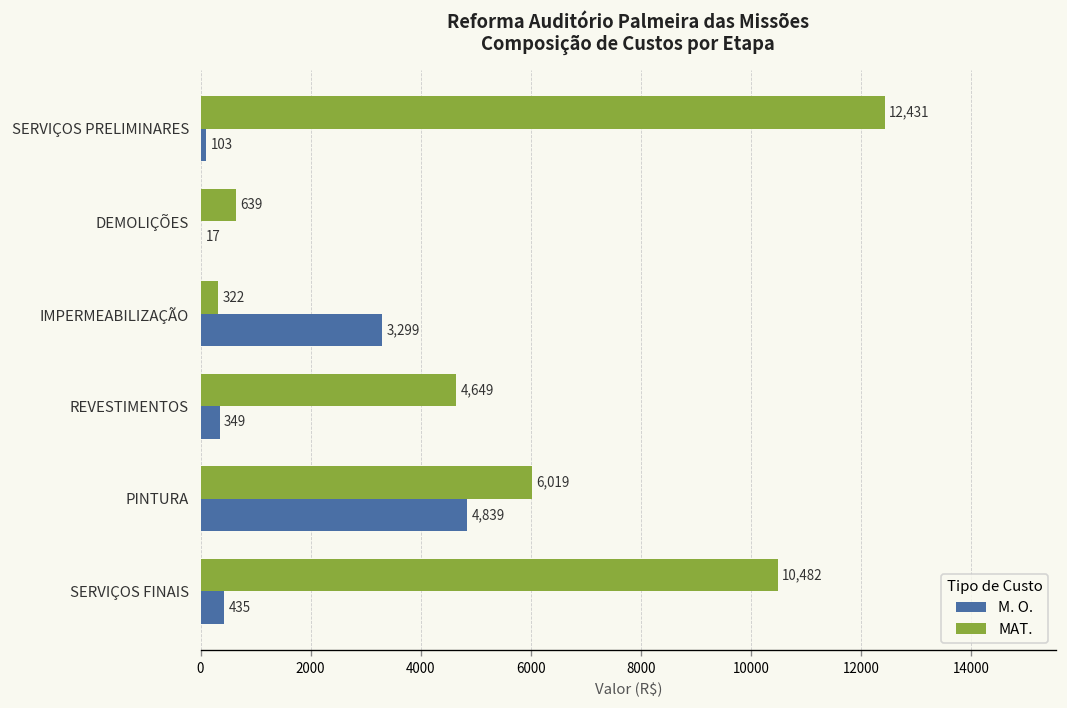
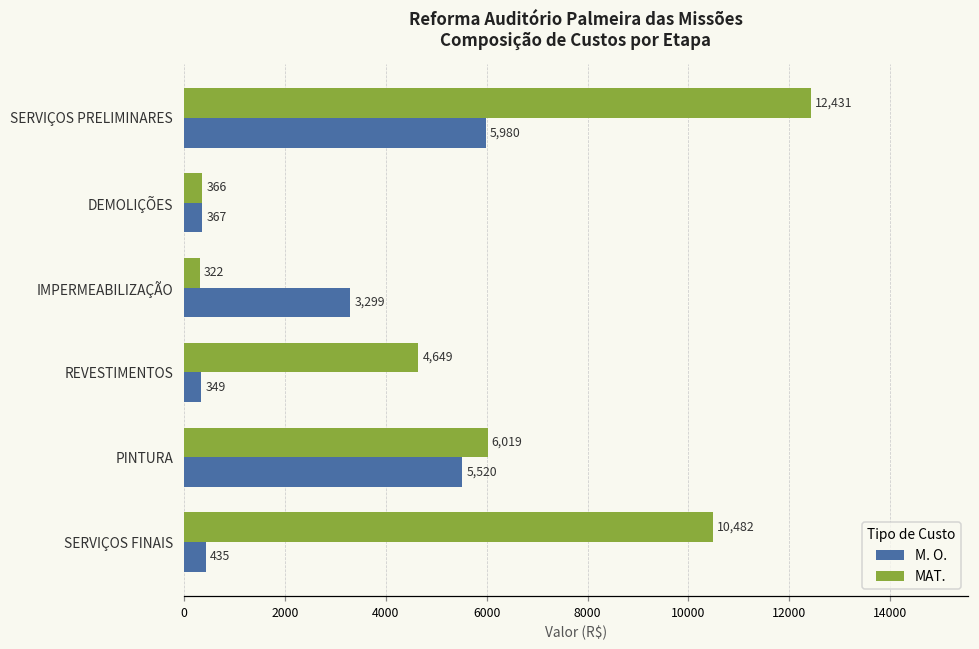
  {
    "M. O.": {
-     "SERVIÇOS PRELIMINARES": "103",
-     "DEMOLIÇÕES": "17",
+     "SERVIÇOS PRELIMINARES": "5,980",
+     "DEMOLIÇÕES": "367",
      "IMPERMEABILIZAÇÃO": "3,299",
      "REVESTIMENTOS": "349",
-     "PINTURA": "4,839",
+     "PINTURA": "5,520",
      "SERVIÇOS FINAIS": "435"
    },
    "MAT.": {
      "SERVIÇOS PRELIMINARES": "12,431",
-     "DEMOLIÇÕES": "639",
+     "DEMOLIÇÕES": "366",
      "IMPERMEABILIZAÇÃO": "322",
      "REVESTIMENTOS": "4,649",
      "PINTURA": "6,019",
      "SERVIÇOS FINAIS": "10,482"
    }
  }
